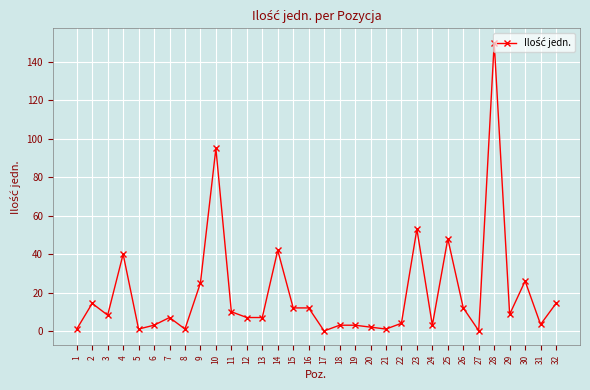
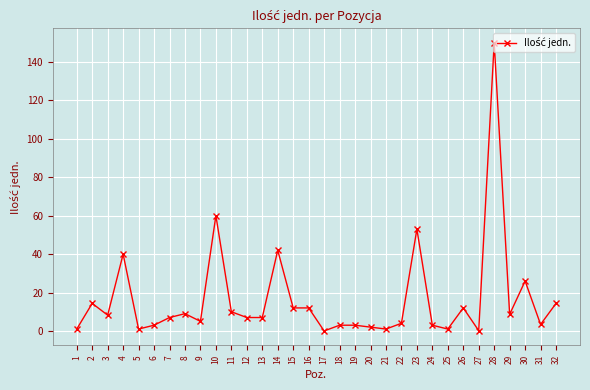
  {
    "1": 1,
    "2": 14,
    "3": 8,
    "4": 40,
    "5": 1,
    "6": 3,
    "7": 7,
-   "8": 1,
-   "9": 25,
-   "10": 95,
+   "8": 9,
+   "9": 5,
+   "10": 60,
    "11": 10,
    "12": 7,
    "13": 7,
    "14": 42,
    "15": 12,
    "16": 12,
    "17": 0,
    "18": 3,
    "19": 3,
    "20": 2,
    "21": 1,
    "22": 4,
    "23": 53,
    "24": 3,
-   "25": 48,
+   "25": 1,
    "26": 12,
    "27": 0,
    "29": 9,
    "30": 26,
    "31": 3,
    "32": 14
  }
